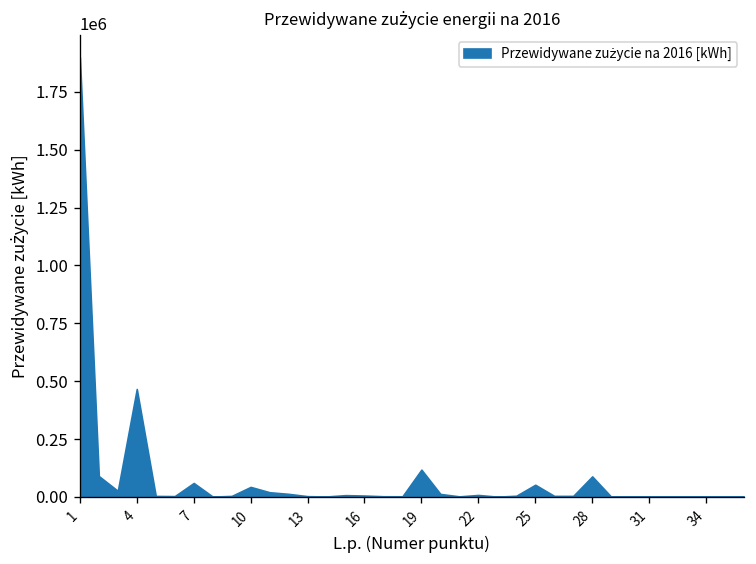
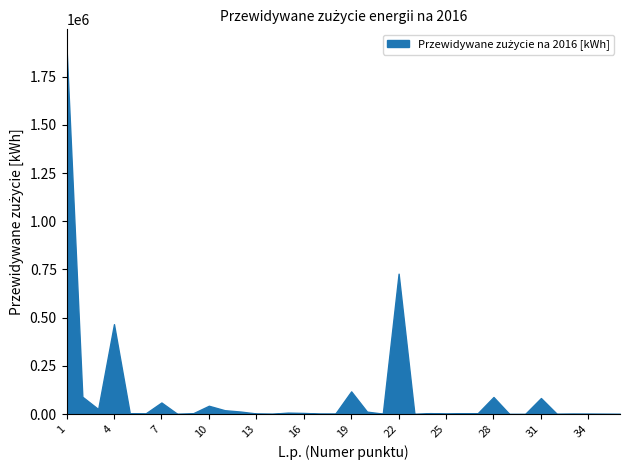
  {
    "1": 1900000,
    "4": 470000,
    "7": 60000,
    "10": 40000,
    "19": 120000,
-   "22": 10000,
-   "25": 50000,
+   "22": 730000,
+   "25": 0,
    "28": 90000,
-   "31": 0
+   "31": 80000
  }
